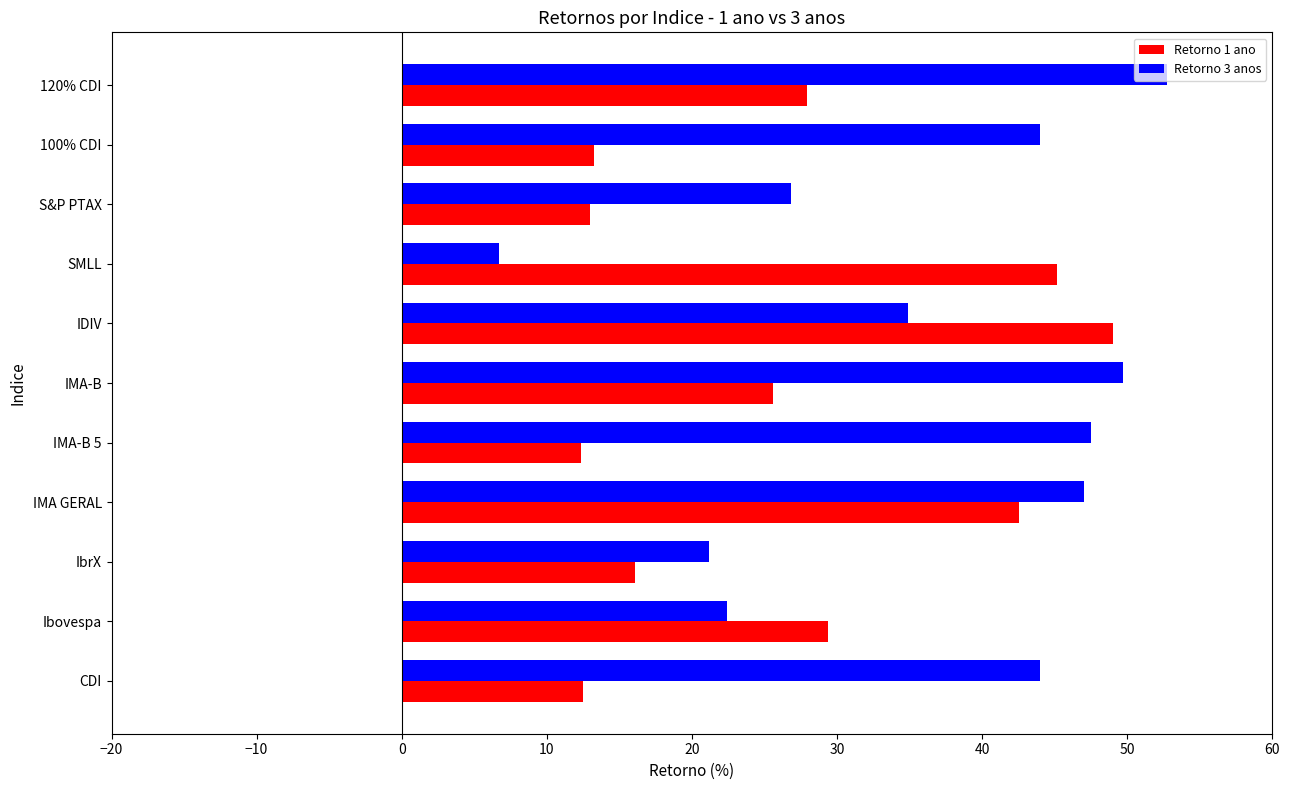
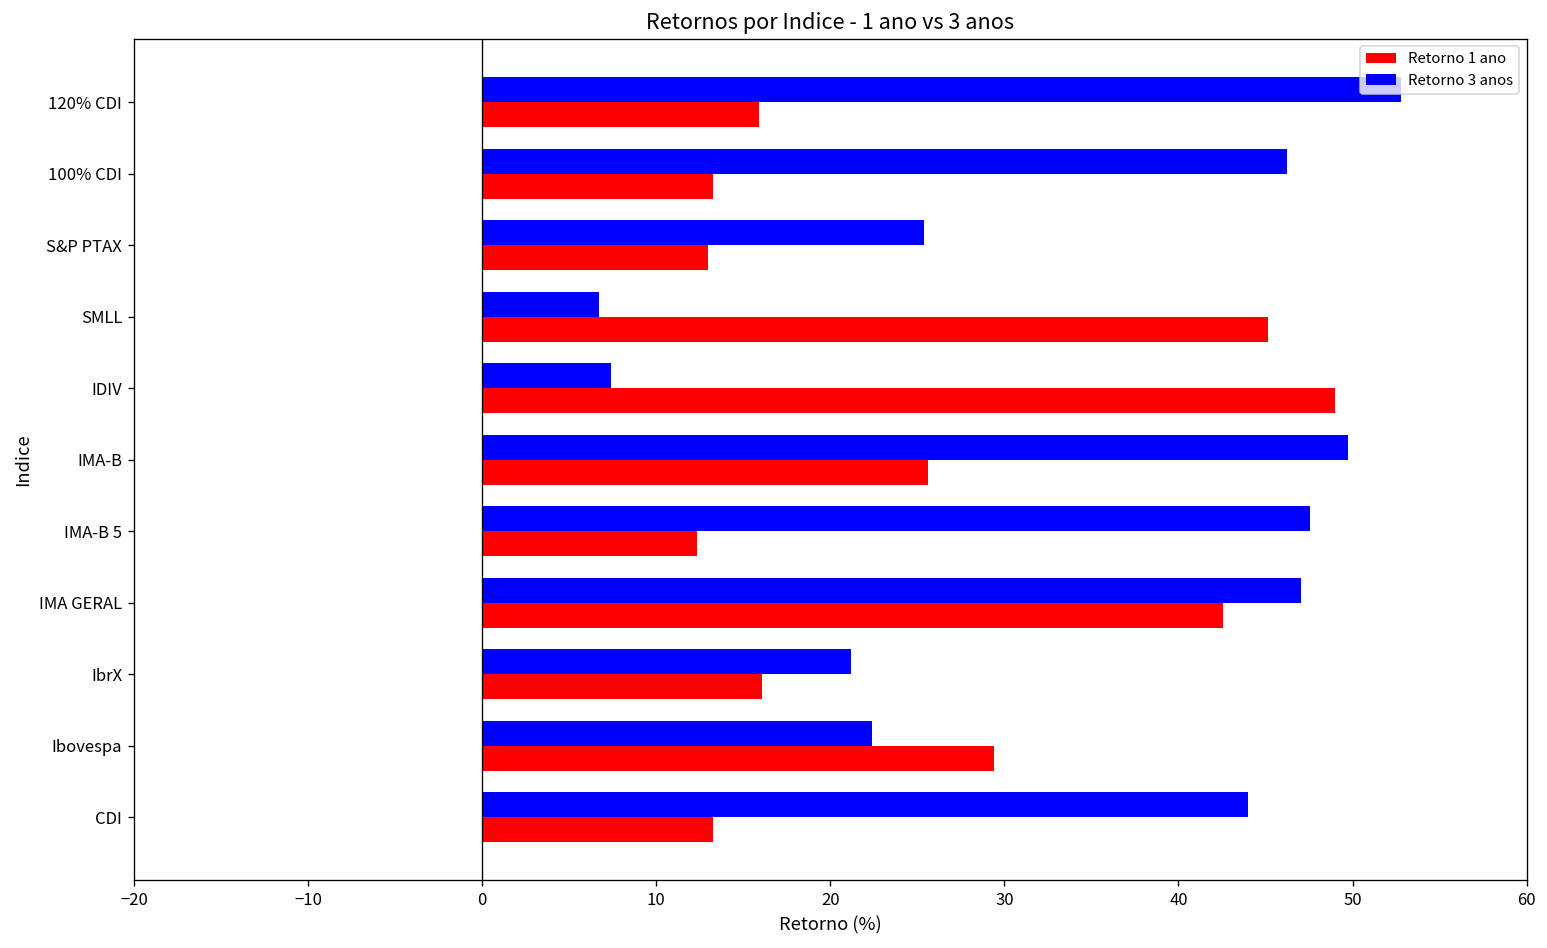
  {
    "Retorno 1 ano": {
-     "120% CDI": 27.9,
+     "120% CDI": 15.9,
      "100% CDI": 13.2,
      "S&P PTAX": 13.0,
      "SMLL": 45.2,
      "IDIV": 49.0,
      "IMA-B": 25.6,
      "IMA-B 5": 12.4,
      "IMA GERAL": 42.5,
      "IbrX": 16.1,
      "Ibovespa": 29.4,
-     "CDI": 12.5
+     "CDI": 13.2
    },
    "Retorno 3 anos": {
-     "100% CDI": 44.0,
-     "S&P PTAX": 26.8,
+     "100% CDI": 46.2,
+     "S&P PTAX": 25.4,
      "SMLL": 6.7,
-     "IDIV": 34.9,
+     "IDIV": 7.4,
      "IMA-B": 49.7,
      "IMA-B 5": 47.5,
      "IMA GERAL": 47.0,
      "IbrX": 21.2,
      "Ibovespa": 22.4,
      "CDI": 44.0
    }
  }
